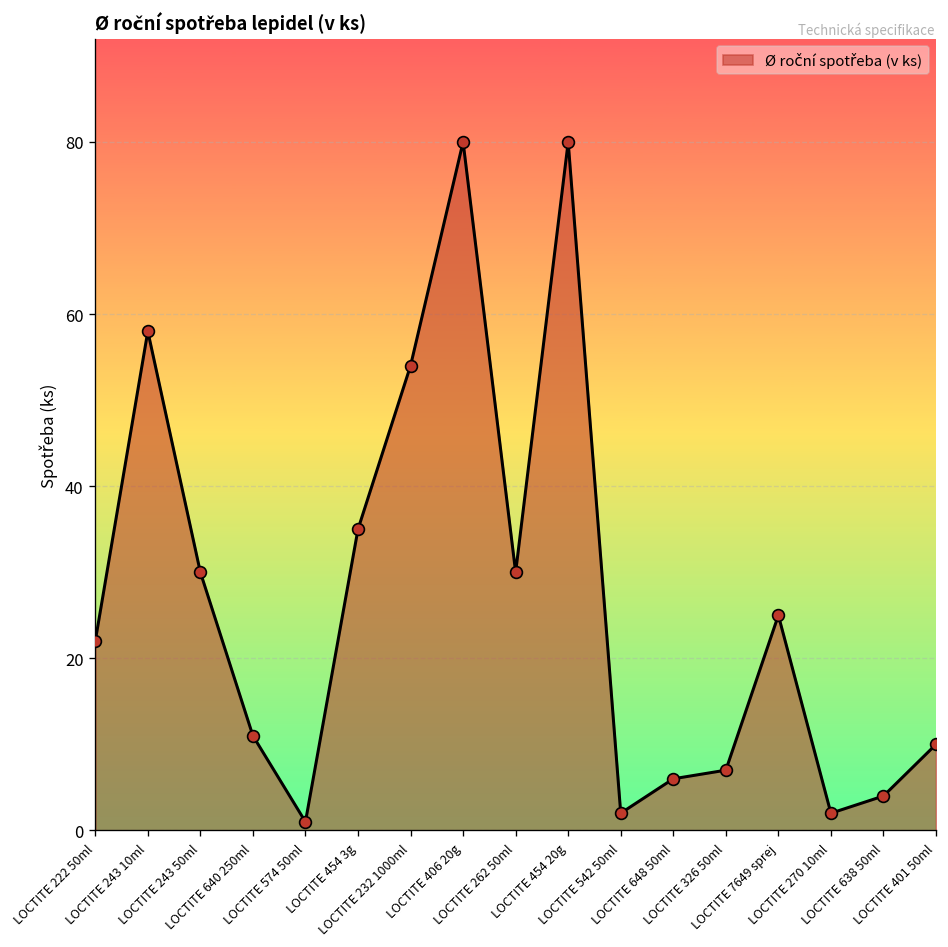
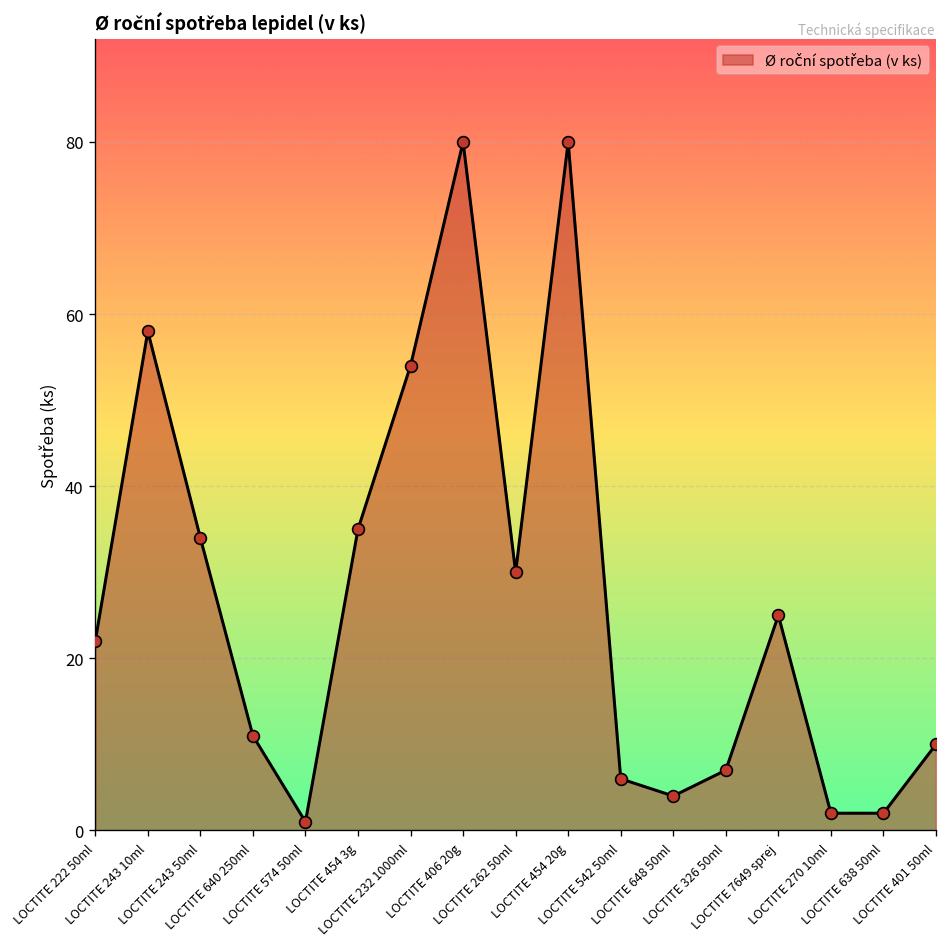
  {
    "LOCTITE 222 50ml": 22,
    "LOCTITE 243 10ml": 58,
-   "LOCTITE 243 50ml": 30,
+   "LOCTITE 243 50ml": 34,
    "LOCTITE 640 250ml": 11,
    "LOCTITE 574 50ml": 1,
    "LOCTITE 454 3g": 35,
    "LOCTITE 232 1000ml": 54,
    "LOCTITE 406 20g": 80,
    "LOCTITE 262 50ml": 30,
    "LOCTITE 454 20g": 80,
-   "LOCTITE 542 50ml": 2,
-   "LOCTITE 648 50ml": 6,
+   "LOCTITE 542 50ml": 6,
+   "LOCTITE 648 50ml": 4,
    "LOCTITE 326 50ml": 7,
    "LOCTITE 7649 sprej": 25,
    "LOCTITE 270 10ml": 2,
-   "LOCTITE 638 50ml": 4,
+   "LOCTITE 638 50ml": 2,
    "LOCTITE 401 50ml": 10
  }
